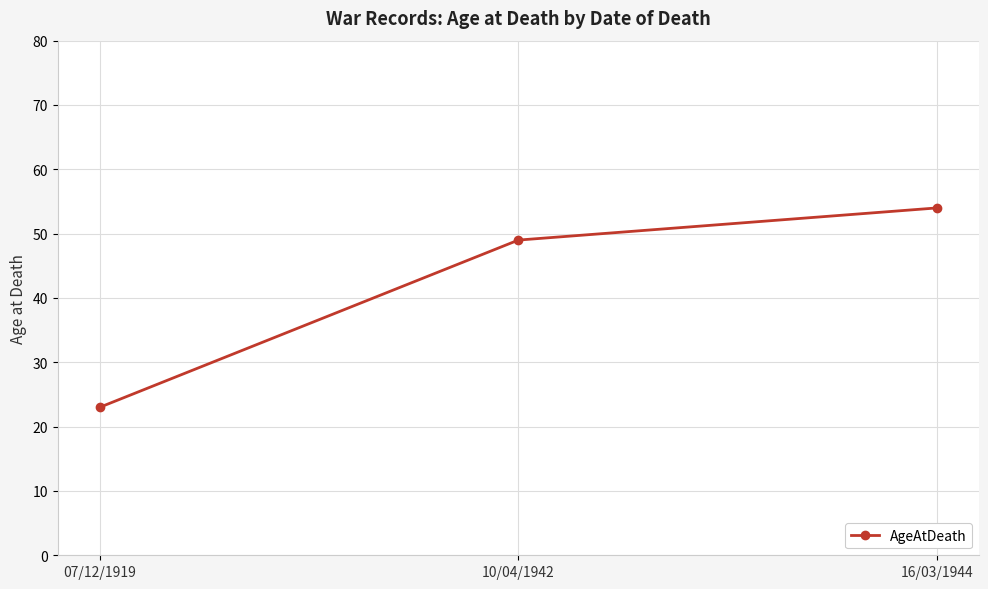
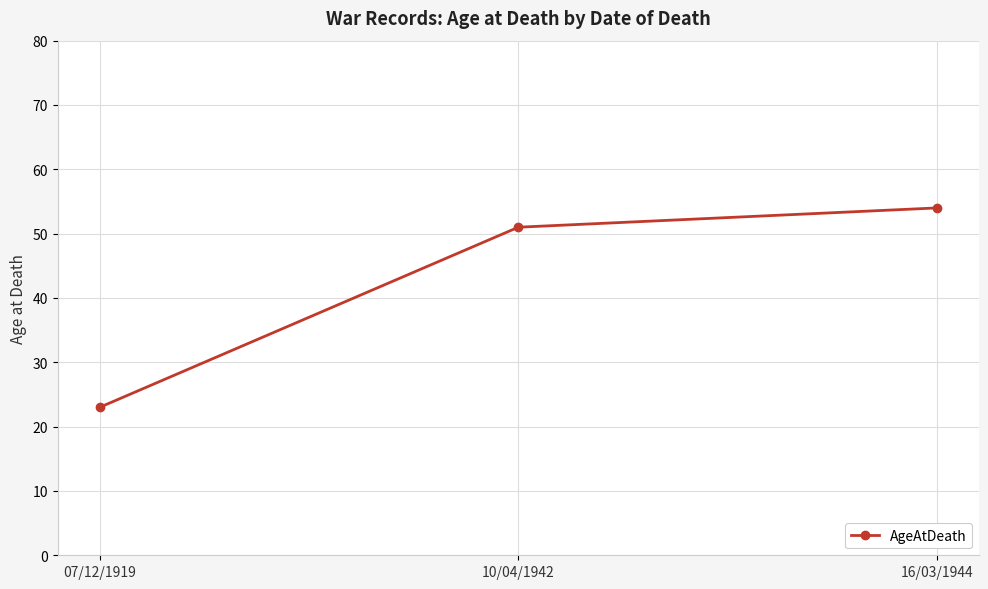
  {
    "07/12/1919": 23,
-   "10/04/1942": 49,
+   "10/04/1942": 51,
    "16/03/1944": 54
  }
